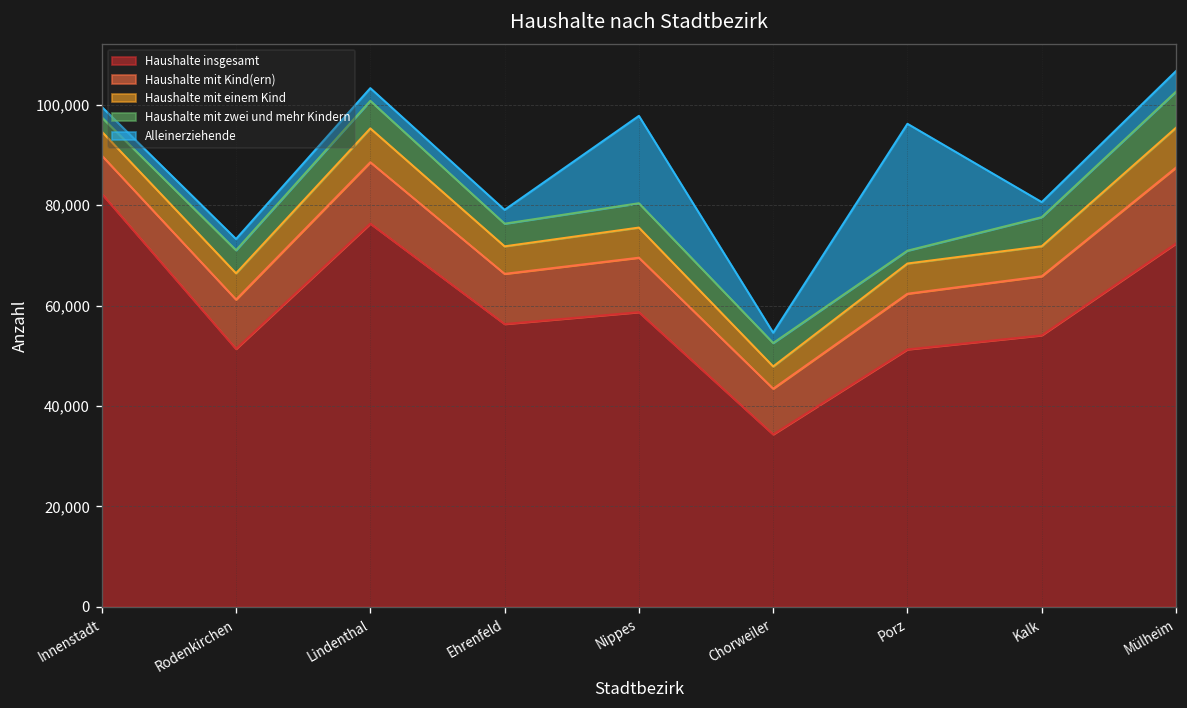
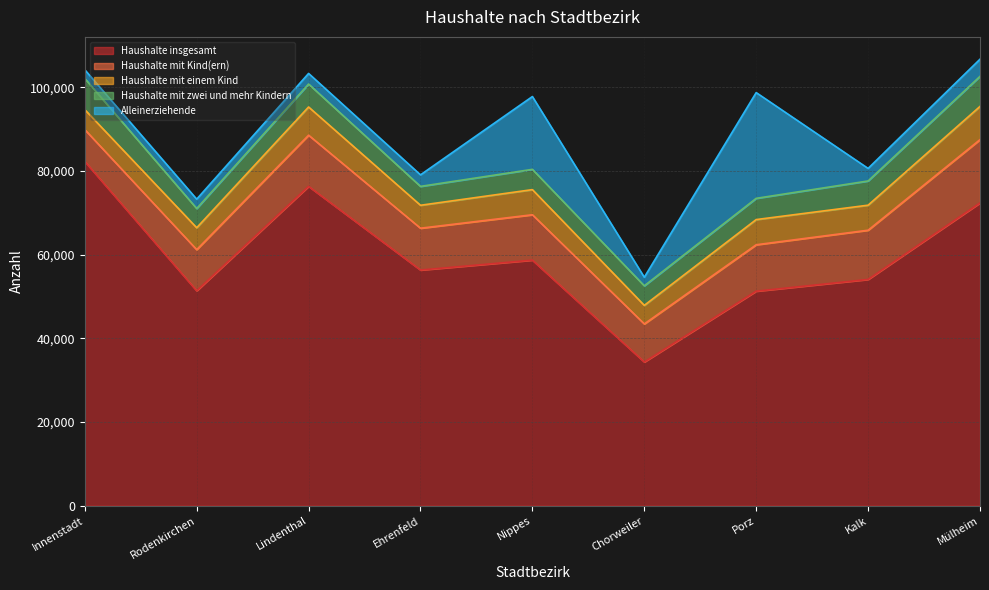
  {
    "Haushalte insgesamt": {
      "Innenstadt": "82,000",
      "Rodenkirchen": "51,000",
      "Lindenthal": "76,000",
      "Ehrenfeld": "56,000",
      "Nippes": "59,000",
      "Chorweiler": "34,000",
      "Porz": "51,000",
      "Kalk": "54,000",
      "Mülheim": "72,000"
    },
    "Haushalte mit zwei und mehr Kindern": {
-     "Innenstadt": "3,000",
+     "Innenstadt": "7,000",
      "Rodenkirchen": "5,000",
      "Lindenthal": "5,000",
      "Ehrenfeld": "5,000",
      "Nippes": "5,000",
      "Chorweiler": "5,000",
-     "Porz": "3,000",
+     "Porz": "5,000",
      "Kalk": "6,000",
      "Mülheim": "7,000"
    },
    "Alleinerziehende": {
      "Innenstadt": "2,000",
      "Rodenkirchen": "2,000",
      "Lindenthal": "3,000",
      "Ehrenfeld": "3,000",
      "Nippes": "17,000",
      "Chorweiler": "2,000",
      "Porz": "25,000",
      "Kalk": "3,000",
      "Mülheim": "4,000"
    }
  }
